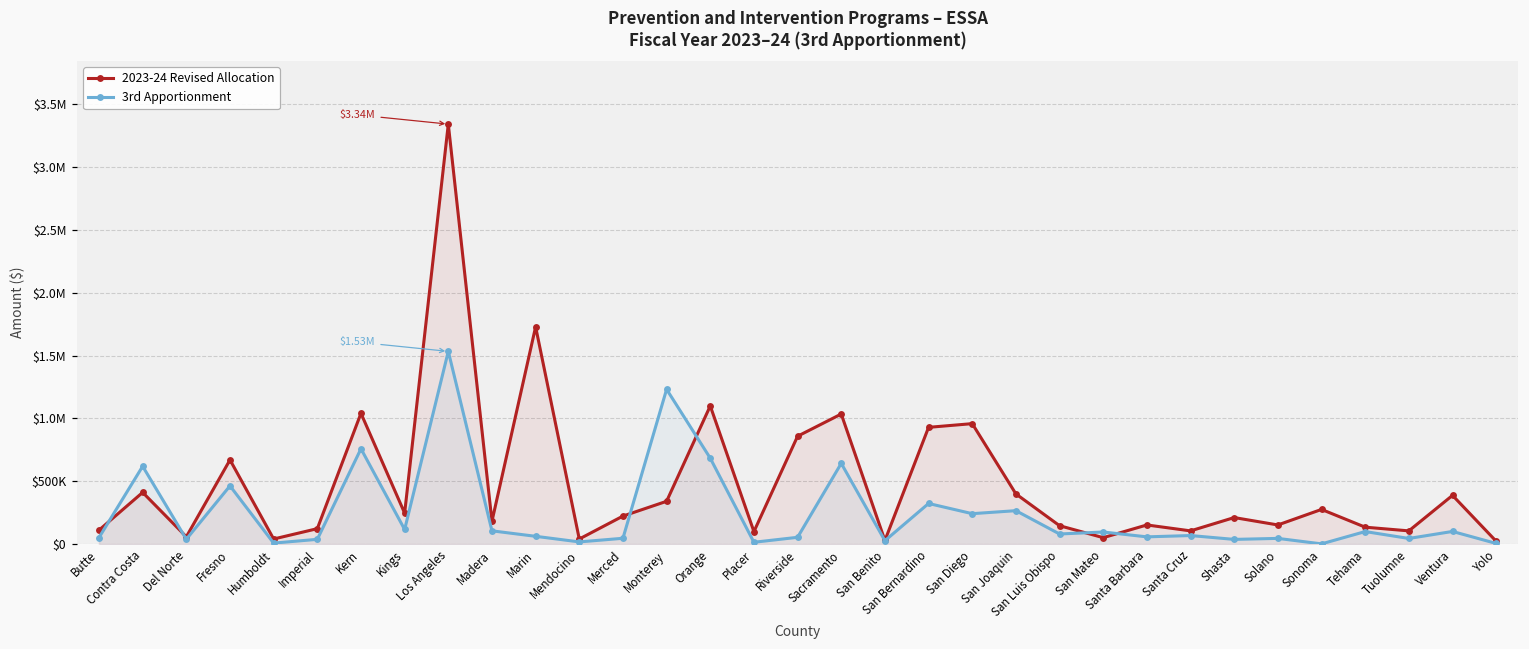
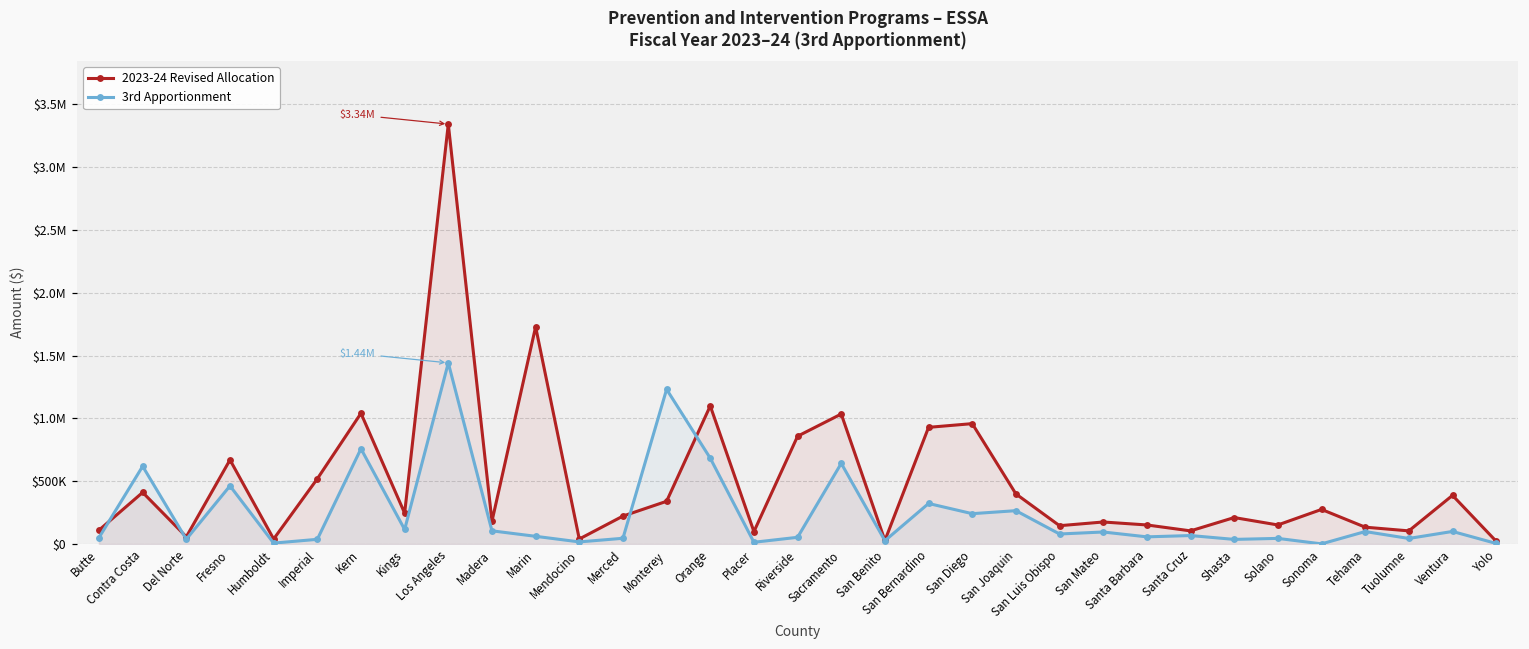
  {
    "2023-24 Revised Allocation": {
      "Butte": "$110000",
      "Contra Costa": "$410000",
      "Fresno": "$670000",
      "Humboldt": "$40000",
-     "Imperial": "$120000",
+     "Imperial": "$520000",
      "Kern": "$1040000",
      "Kings": "$250000",
      "Madera": "$180000",
      "Marin": "$1730000",
      "Mendocino": "$40000",
      "Merced": "$220000",
      "Monterey": "$340000",
      "Orange": "$1100000",
      "Placer": "$100000",
      "Riverside": "$860000",
      "Sacramento": "$1030000",
      "San Bernardino": "$930000",
      "San Diego": "$960000",
      "San Joaquin": "$400000",
      "San Luis Obispo": "$150000",
-     "San Mateo": "$50000",
+     "San Mateo": "$180000",
      "Santa Barbara": "$150000",
      "Santa Cruz": "$110000",
      "Shasta": "$210000",
      "Solano": "$150000",
      "Sonoma": "$280000",
      "Tehama": "$140000",
      "Tuolumne": "$110000",
      "Ventura": "$390000"
    },
    "3rd Apportionment": {
-     "Los Angeles": "$1.53M"
+     "Los Angeles": "$1.44M"
    }
  }
